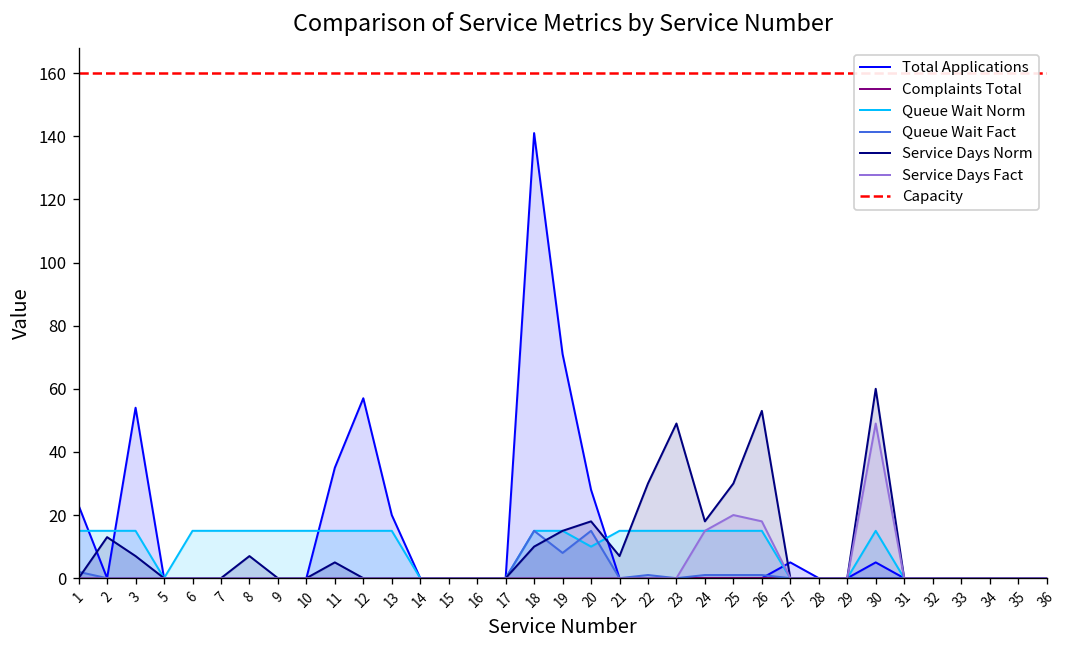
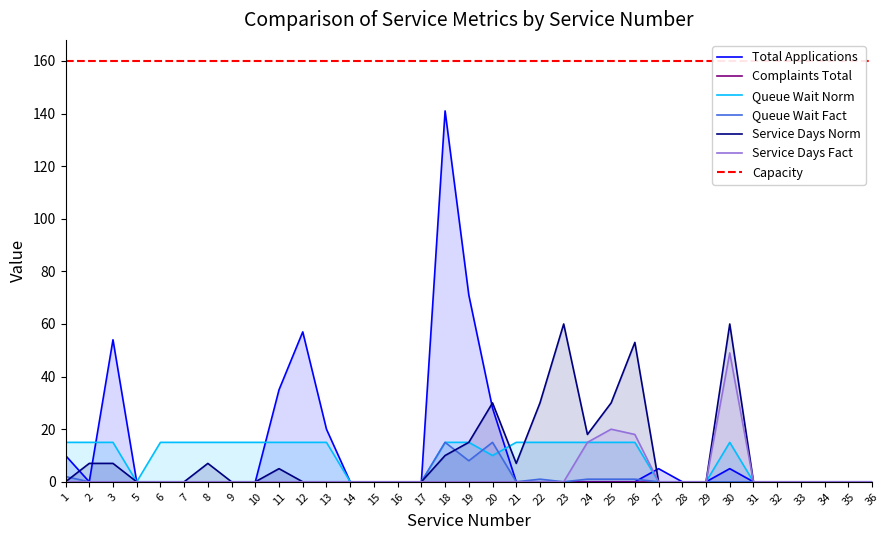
  {
    "Total Applications": {
-     "1": 23,
+     "1": 10,
      "3": 54,
      "11": 35,
      "12": 57,
      "13": 20,
      "18": 141,
      "19": 71,
      "20": 28,
      "27": 5,
      "30": 5
    },
    "Queue Wait Norm": {
      "1": 15,
      "2": 15,
      "3": 15,
      "6": 15,
      "7": 15,
      "8": 15,
      "9": 15,
      "10": 15,
      "11": 15,
      "12": 15,
      "13": 15,
      "20": 10,
      "21": 15,
      "22": 15,
      "23": 15,
      "25": 15,
      "26": 15,
      "30": 15
    },
    "Queue Wait Fact": {
      "1": 2,
      "19": 8,
      "20": 15,
      "22": 1,
      "24": 1,
      "25": 1,
      "26": 1
    },
    "Service Days Norm": {
-     "2": 13,
+     "2": 7,
      "3": 7,
      "8": 7,
      "11": 5,
      "18": 10,
-     "20": 18,
+     "20": 30,
      "21": 7,
      "22": 30,
-     "23": 49,
+     "23": 60,
      "24": 18,
      "25": 30,
      "26": 53,
      "30": 60
    },
    "Service Days Fact": {
      "25": 20,
      "26": 18,
      "30": 49
    }
  }
